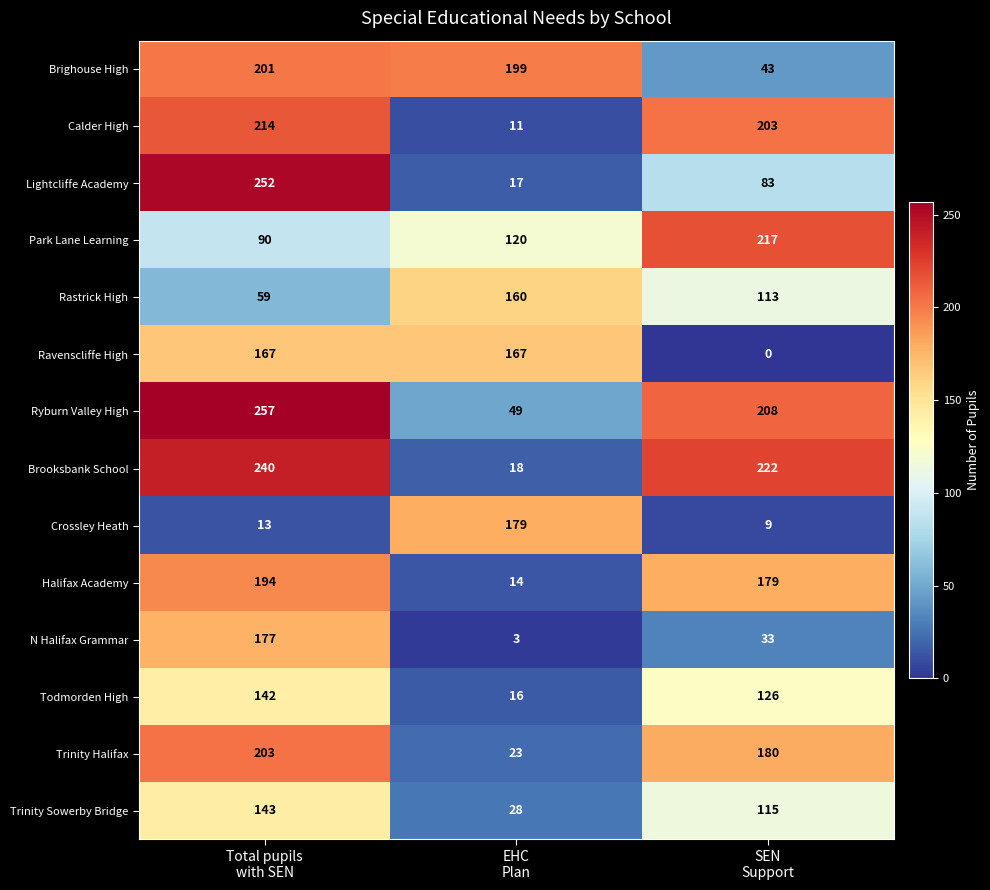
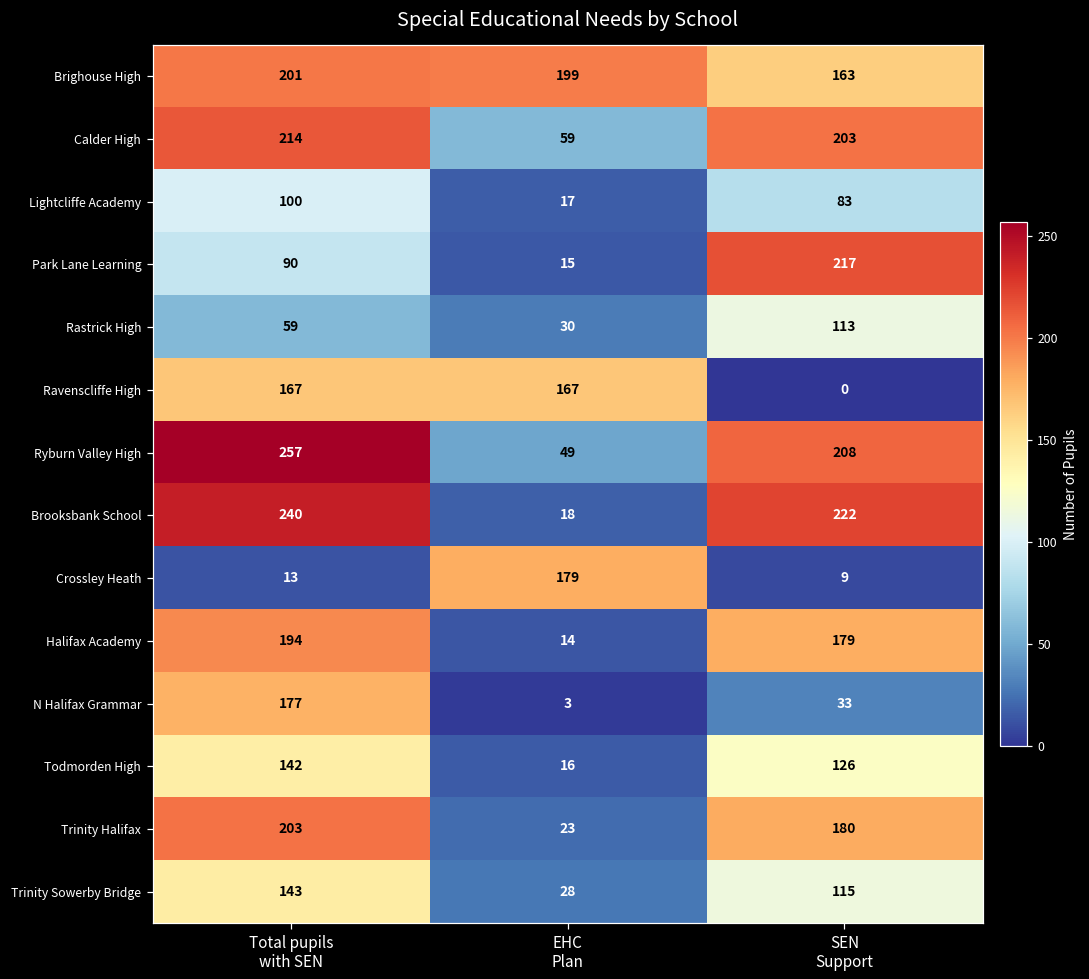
  {
    "Brighouse High": {
      "Total pupils with SEN": 201,
      "EHC Plan": 199,
-     "SEN Support": 43
+     "SEN Support": 163
    },
    "Calder High": {
      "Total pupils with SEN": 214,
-     "EHC Plan": 11,
+     "EHC Plan": 59,
      "SEN Support": 203
    },
    "Lightcliffe Academy": {
-     "Total pupils with SEN": 252,
+     "Total pupils with SEN": 100,
      "EHC Plan": 17,
      "SEN Support": 83
    },
    "Park Lane Learning": {
      "Total pupils with SEN": 90,
-     "EHC Plan": 120,
+     "EHC Plan": 15,
      "SEN Support": 217
    },
    "Rastrick High": {
      "Total pupils with SEN": 59,
-     "EHC Plan": 160,
+     "EHC Plan": 30,
      "SEN Support": 113
    },
    "Ravenscliffe High": {
      "Total pupils with SEN": 167,
      "EHC Plan": 167,
      "SEN Support": 0
    },
    "Ryburn Valley High": {
      "Total pupils with SEN": 257,
      "EHC Plan": 49,
      "SEN Support": 208
    },
    "Brooksbank School": {
      "Total pupils with SEN": 240,
      "EHC Plan": 18,
      "SEN Support": 222
    },
    "Crossley Heath": {
      "Total pupils with SEN": 13,
      "EHC Plan": 179,
      "SEN Support": 9
    },
    "Halifax Academy": {
      "Total pupils with SEN": 194,
      "EHC Plan": 14,
      "SEN Support": 179
    },
    "N Halifax Grammar": {
      "Total pupils with SEN": 177,
      "EHC Plan": 3,
      "SEN Support": 33
    },
    "Todmorden High": {
      "Total pupils with SEN": 142,
      "EHC Plan": 16,
      "SEN Support": 126
    },
    "Trinity Halifax": {
      "Total pupils with SEN": 203,
      "EHC Plan": 23,
      "SEN Support": 180
    },
    "Trinity Sowerby Bridge": {
      "Total pupils with SEN": 143,
      "EHC Plan": 28,
      "SEN Support": 115
    }
  }
